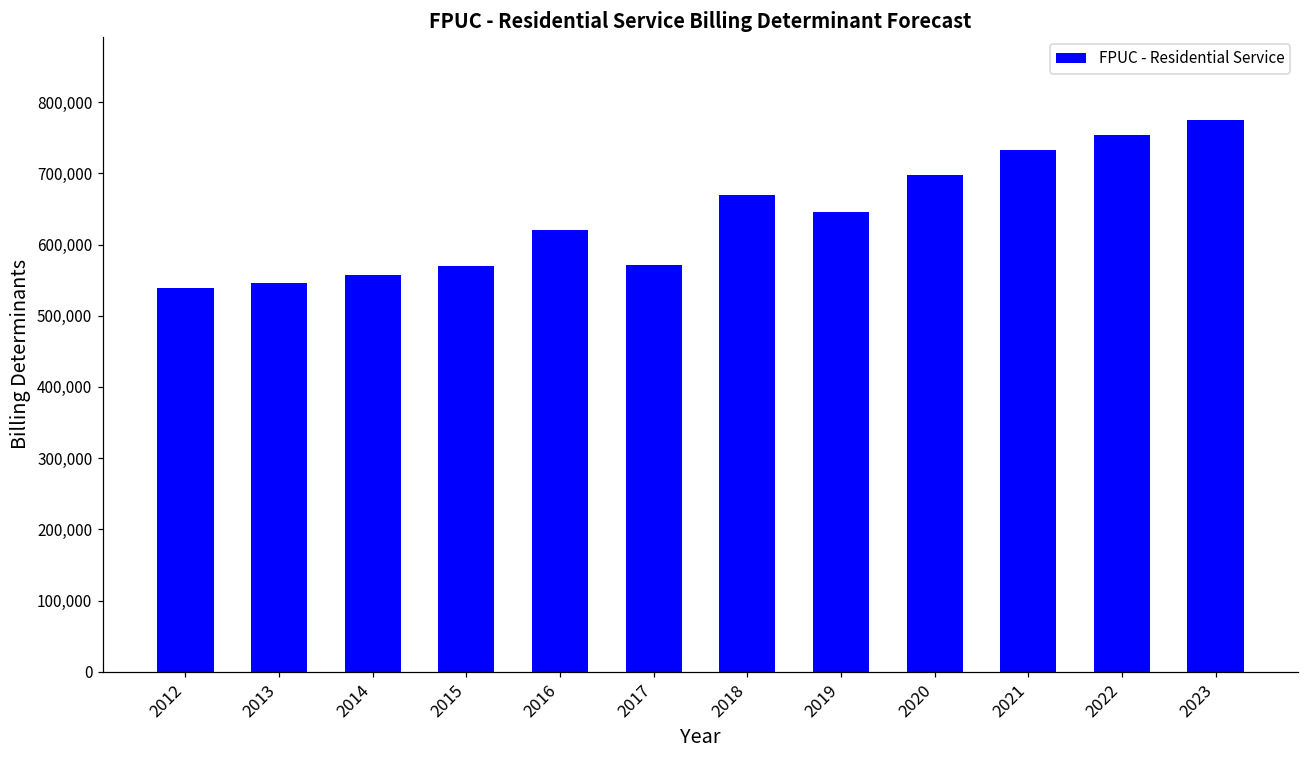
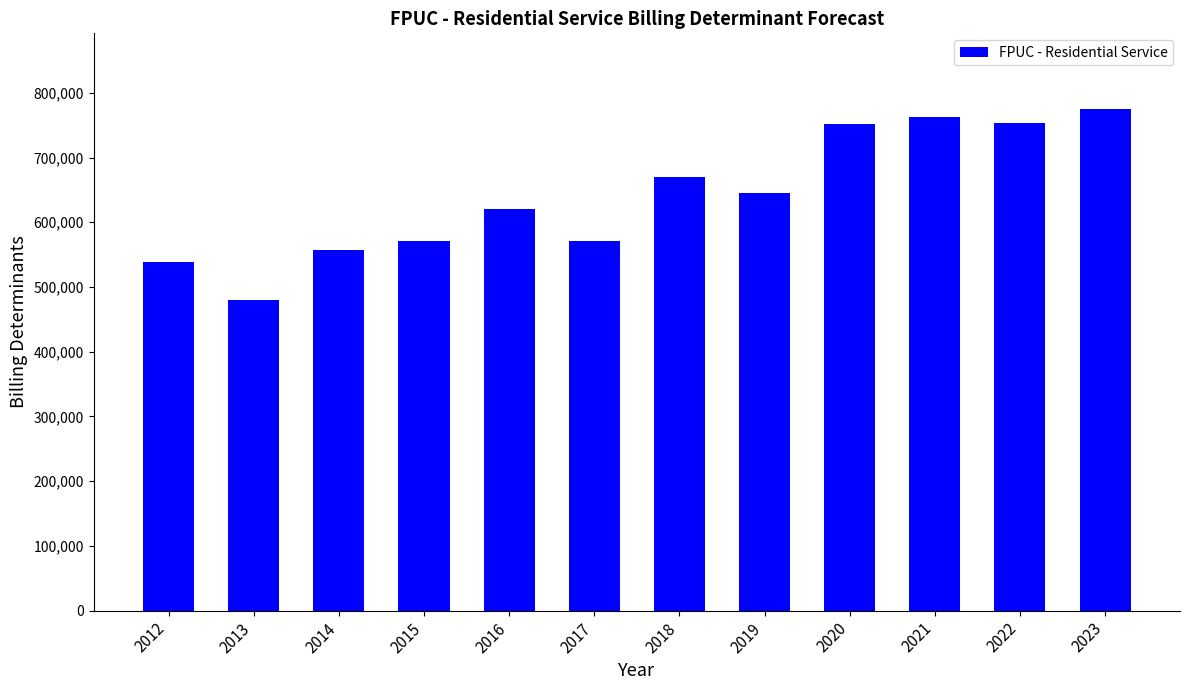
  {
    "2012": "540,000",
-   "2013": "550,000",
+   "2013": "480,000",
    "2014": "560,000",
    "2015": "570,000",
    "2016": "620,000",
    "2017": "570,000",
    "2018": "670,000",
    "2019": "650,000",
-   "2020": "700,000",
-   "2021": "730,000",
+   "2020": "750,000",
+   "2021": "760,000",
    "2022": "750,000",
    "2023": "780,000"
  }
